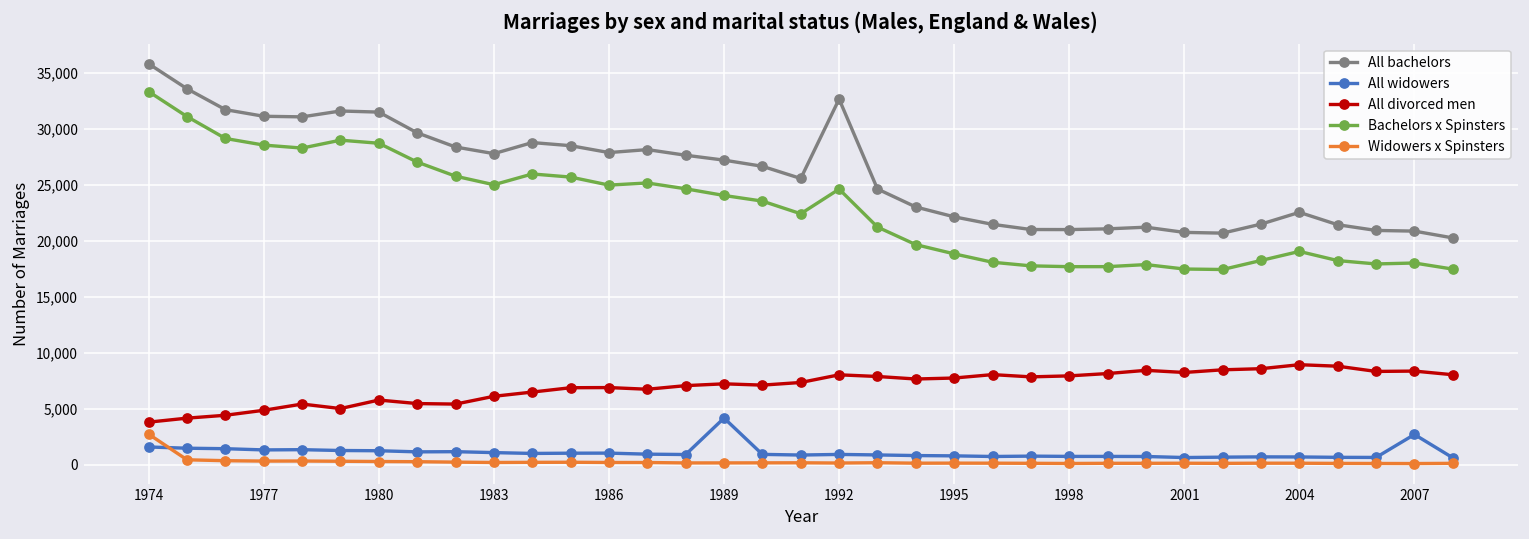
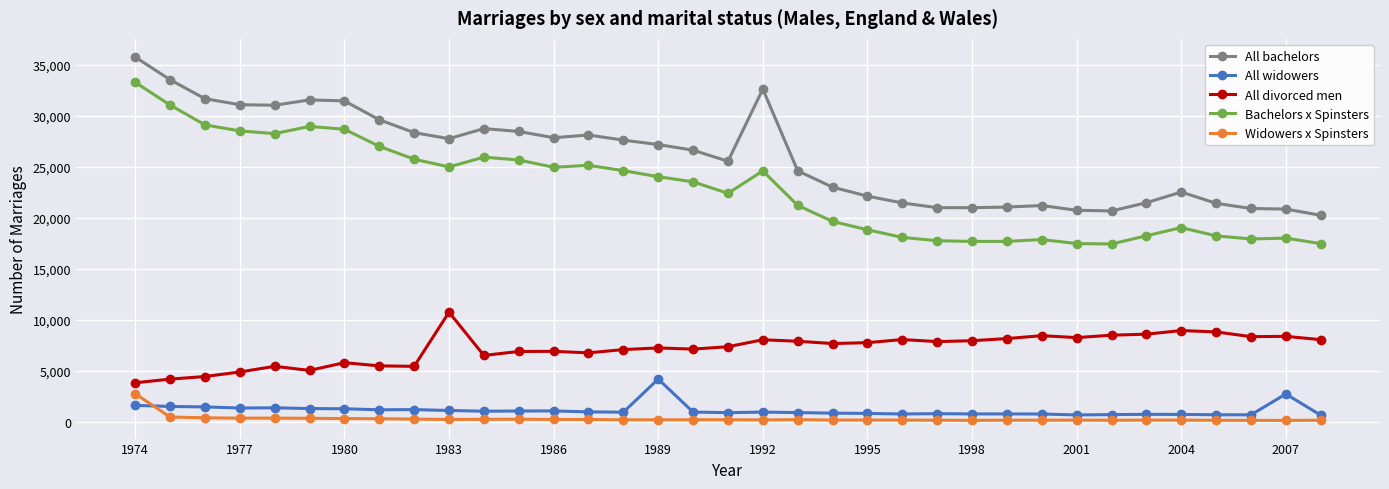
  {
    "All bachelors": {
      "1974": "35,800",
      "1977": "31,100",
      "1980": "31,500",
      "1983": "27,800",
      "1986": "27,900",
      "1989": "27,200",
      "1992": "32,600",
      "1995": "22,100",
      "1998": "21,000",
      "2001": "20,700",
      "2004": "22,500",
      "2007": "20,900"
    },
    "All widowers": {
      "1974": "1,600",
      "1977": "1,300",
      "1980": "1,300",
      "1983": "1,100",
      "1986": "1,000",
      "1989": "4,200",
      "1992": "900",
      "1995": "800",
      "1998": "700",
      "2001": "600",
      "2004": "700",
      "2007": "2,700"
    },
    "All divorced men": {
      "1974": "3,800",
      "1977": "4,900",
      "1980": "5,800",
-     "1983": "6,100",
+     "1983": "10,700",
      "1986": "6,900",
      "1989": "7,200",
      "1992": "8,000",
      "1995": "7,700",
      "1998": "7,900",
      "2001": "8,200",
      "2004": "8,900",
      "2007": "8,400"
    },
    "Bachelors x Spinsters": {
      "1974": "33,300",
      "1977": "28,500",
      "1980": "28,700",
      "1983": "25,000",
      "1986": "25,000",
      "1989": "24,000",
      "1992": "24,600",
      "1995": "18,800",
      "1998": "17,700",
      "2001": "17,500",
      "2004": "19,000",
      "2007": "18,000"
    },
    "Widowers x Spinsters": {
      "1974": "2,700",
      "1977": "300",
      "1980": "300",
      "1983": "200",
      "1986": "200",
      "1989": "200",
      "1992": "200",
      "1995": "100",
      "1998": "100",
      "2001": "100",
      "2004": "100",
      "2007": "100"
    }
  }
